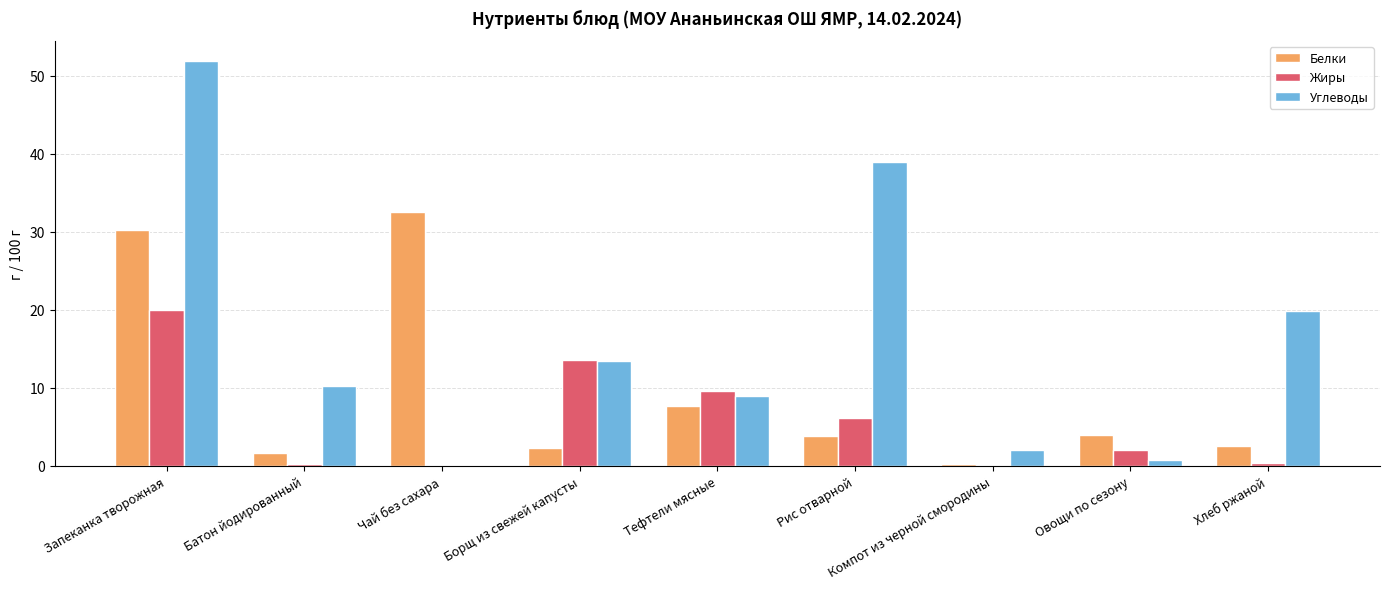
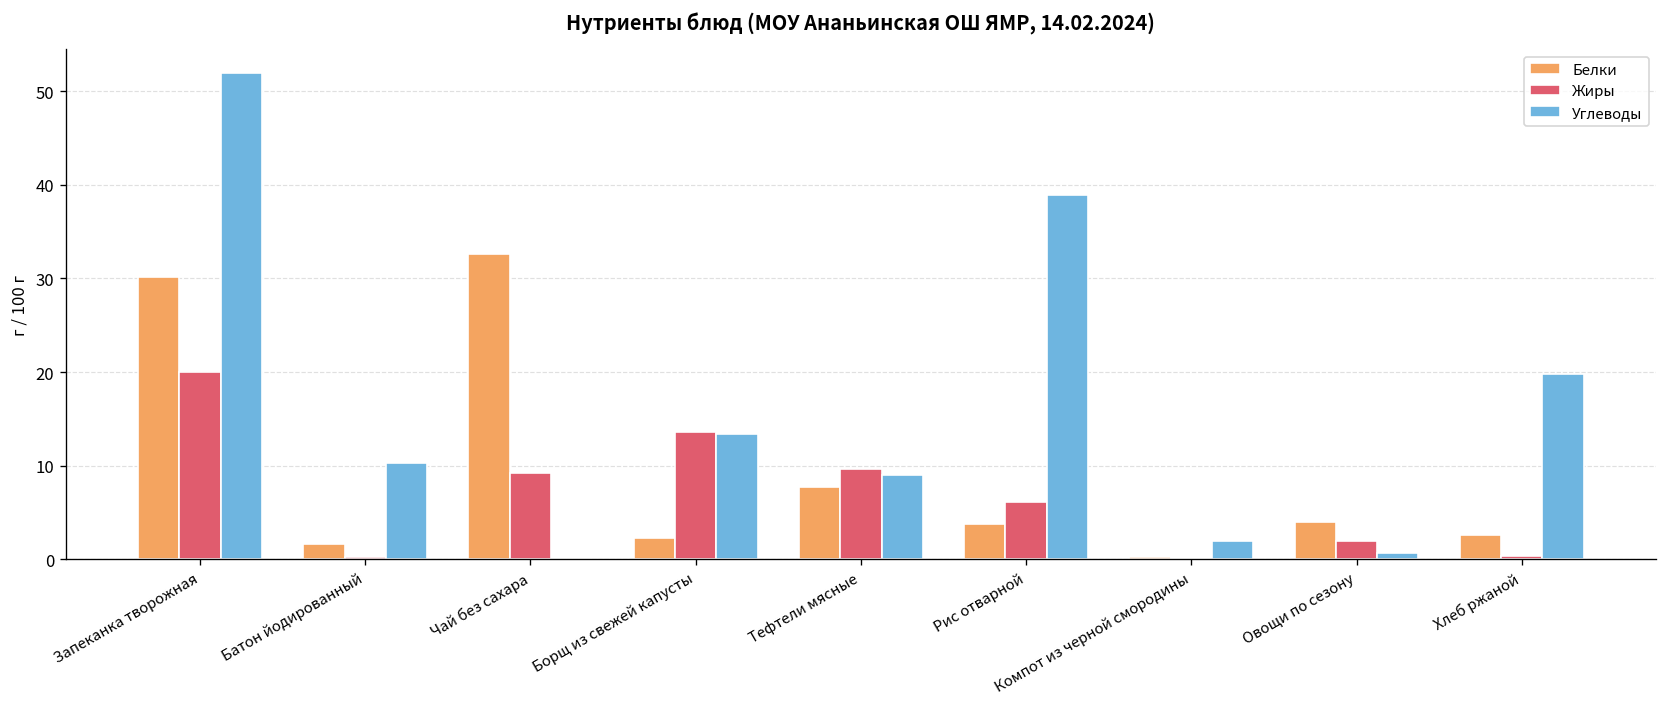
  {
    "Белки": {
      "Запеканка творожная": 30,
      "Батон йодированный": 2,
      "Чай без сахара": 33,
      "Борщ из свежей капусты": 2,
      "Тефтели мясные": 8,
      "Рис отварной": 4,
      "Овощи по сезону": 4,
      "Хлеб ржаной": 3
    },
    "Жиры": {
      "Запеканка творожная": 20,
-     "Чай без сахара": 0,
+     "Чай без сахара": 9,
      "Борщ из свежей капусты": 14,
      "Тефтели мясные": 10,
      "Рис отварной": 6,
      "Овощи по сезону": 2,
      "Хлеб ржаной": 0
    },
    "Углеводы": {
      "Запеканка творожная": 52,
      "Батон йодированный": 10,
      "Борщ из свежей капусты": 13,
      "Тефтели мясные": 9,
      "Рис отварной": 39,
      "Компот из черной смородины": 2,
      "Овощи по сезону": 1,
      "Хлеб ржаной": 20
    }
  }
